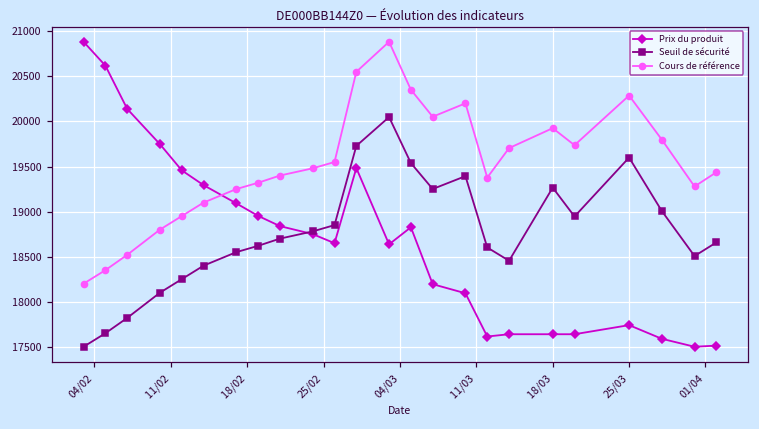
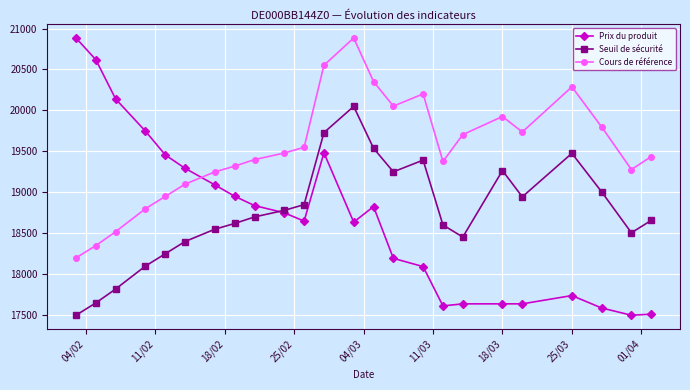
  {
    "Prix du produit": {
      "18/03": 17600,
      "25/03": 17700
    },
    "Seuil de sécurité": {
      "18/03": 19300,
-     "25/03": 19600
+     "25/03": 19500
    },
    "Cours de référence": {
      "18/03": 19900,
      "25/03": 20300
    }
  }
